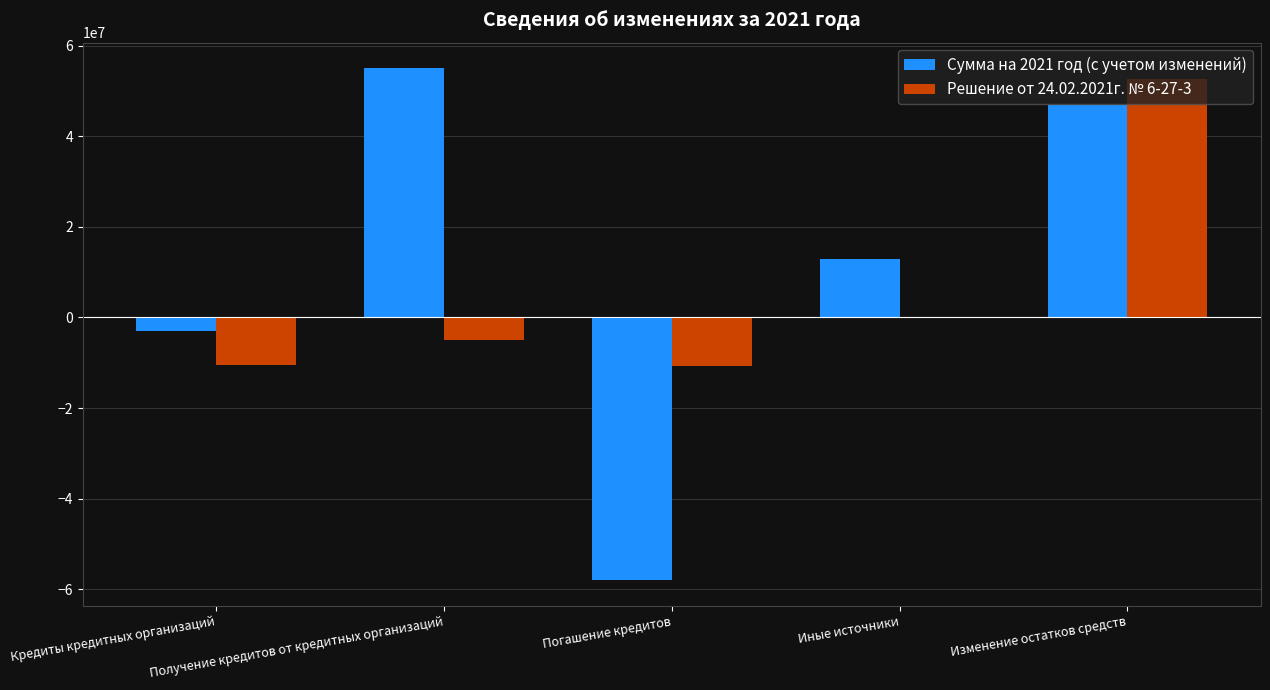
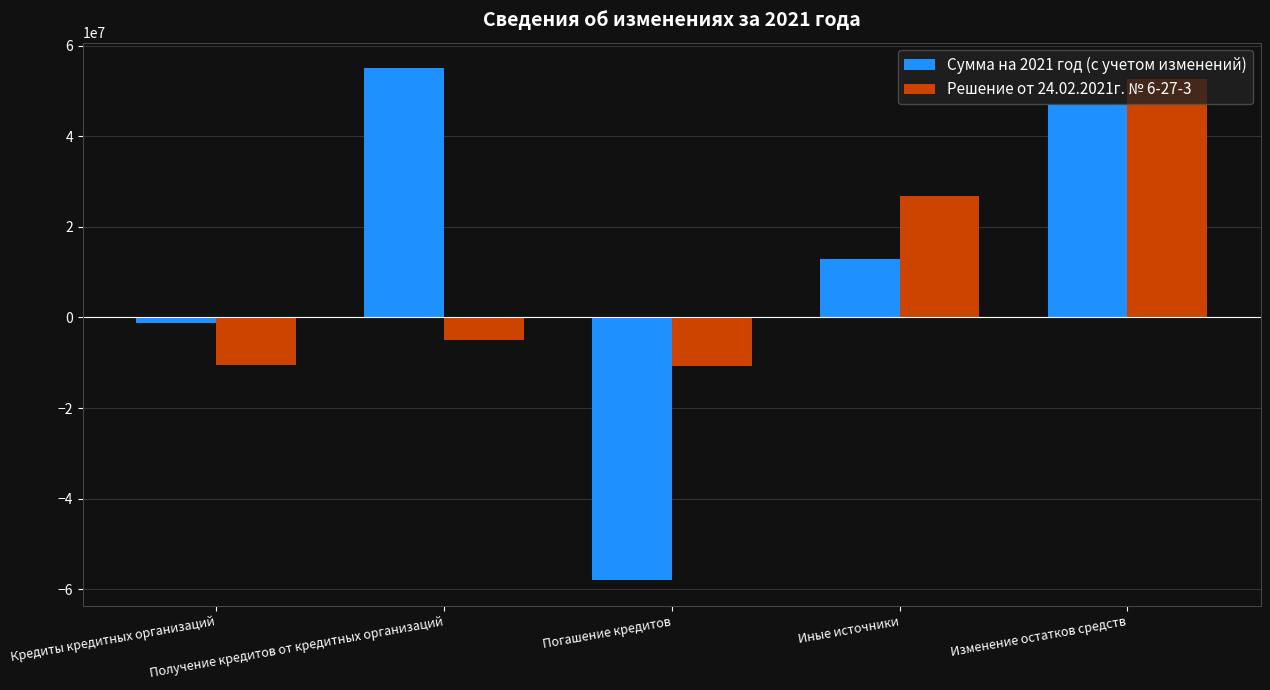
  {
    "Сумма на 2021 год (с учетом изменений)": {
-     "Кредиты кредитных организаций": -3000000,
+     "Кредиты кредитных организаций": -1000000,
      "Получение кредитов от кредитных организаций": 55000000,
      "Погашение кредитов": -58000000,
      "Иные источники": 13000000,
      "Изменение остатков средств": 47000000
    },
    "Решение от 24.02.2021г. № 6-27-3": {
      "Кредиты кредитных организаций": -10000000,
      "Получение кредитов от кредитных организаций": -5000000,
      "Погашение кредитов": -11000000,
-     "Иные источники": 0
+     "Иные источники": 27000000
    }
  }
